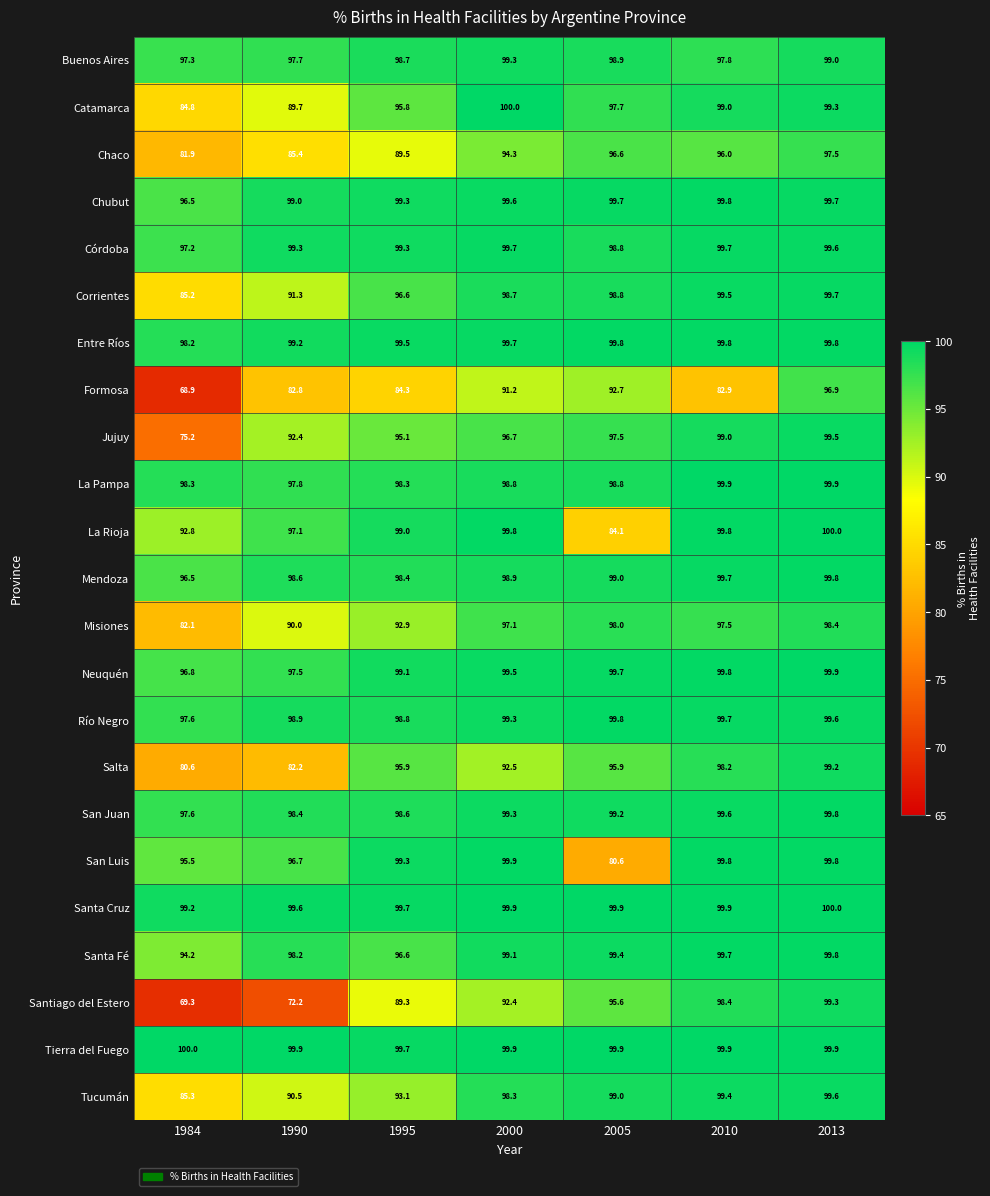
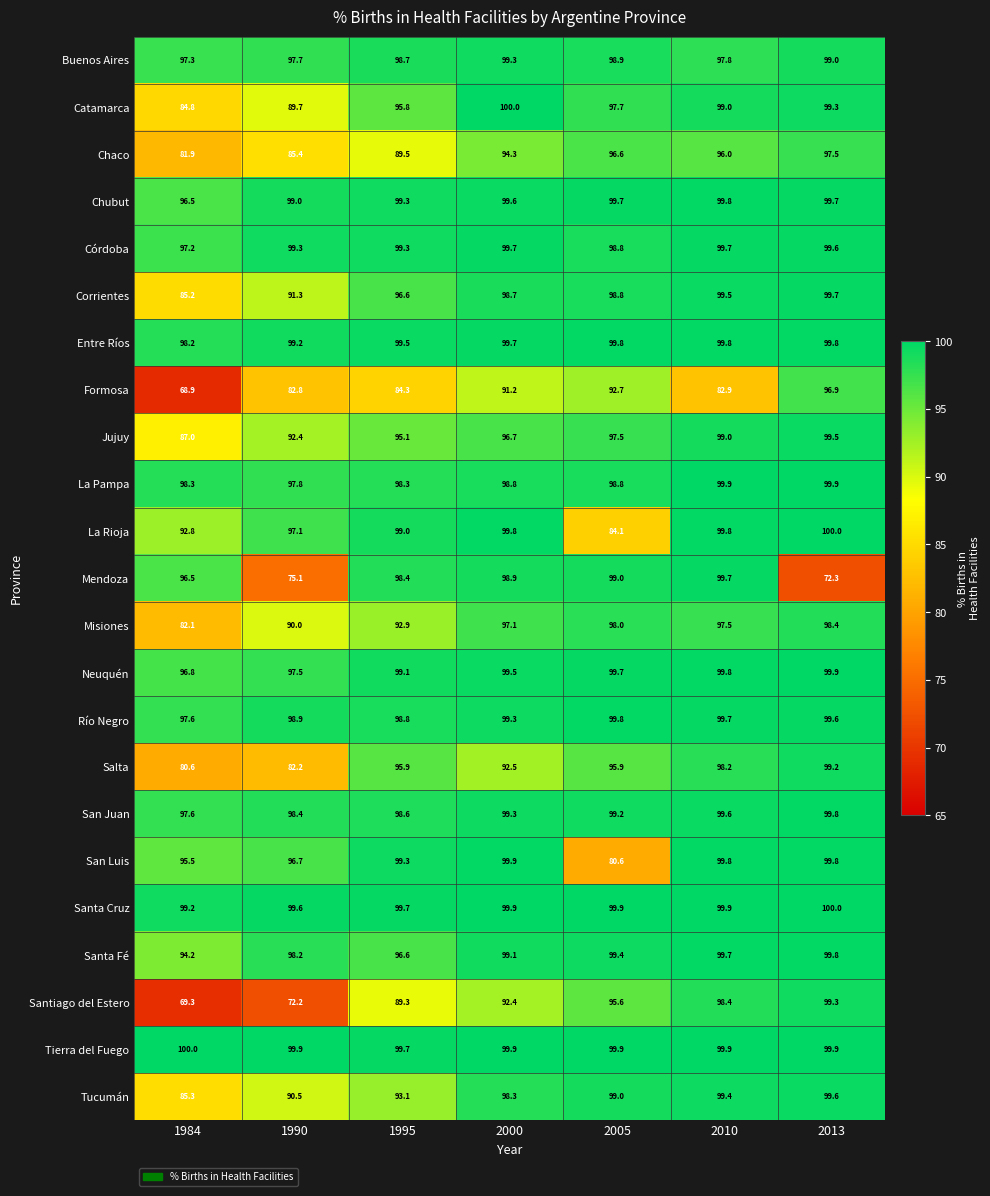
  {
    "Buenos Aires": {
      "1984": 97.3,
      "1990": 97.7,
      "1995": 98.7,
      "2000": 99.3,
      "2005": 98.9,
      "2010": 97.8,
      "2013": 99.0
    },
    "Catamarca": {
      "1984": 84.8,
      "1990": 89.7,
      "1995": 95.8,
      "2000": 100.0,
      "2005": 97.7,
      "2010": 99.0,
      "2013": 99.3
    },
    "Chaco": {
      "1984": 81.9,
      "1990": 85.4,
      "1995": 89.5,
      "2000": 94.3,
      "2005": 96.6,
      "2010": 96.0,
      "2013": 97.5
    },
    "Chubut": {
      "1984": 96.5,
      "1990": 99.0,
      "1995": 99.3,
      "2000": 99.6,
      "2005": 99.7,
      "2010": 99.8,
      "2013": 99.7
    },
    "Córdoba": {
      "1984": 97.2,
      "1990": 99.3,
      "1995": 99.3,
      "2000": 99.7,
      "2005": 98.8,
      "2010": 99.7,
      "2013": 99.6
    },
    "Corrientes": {
      "1984": 85.2,
      "1990": 91.3,
      "1995": 96.6,
      "2000": 98.7,
      "2005": 98.8,
      "2010": 99.5,
      "2013": 99.7
    },
    "Entre Ríos": {
      "1984": 98.2,
      "1990": 99.2,
      "1995": 99.5,
      "2000": 99.7,
      "2005": 99.8,
      "2010": 99.8,
      "2013": 99.8
    },
    "Formosa": {
      "1984": 68.9,
      "1990": 82.8,
      "1995": 84.3,
      "2000": 91.2,
      "2005": 92.7,
      "2010": 82.9,
      "2013": 96.9
    },
    "Jujuy": {
-     "1984": 75.2,
+     "1984": 87.0,
      "1990": 92.4,
      "1995": 95.1,
      "2000": 96.7,
      "2005": 97.5,
      "2010": 99.0,
      "2013": 99.5
    },
    "La Pampa": {
      "1984": 98.3,
      "1990": 97.8,
      "1995": 98.3,
      "2000": 98.8,
      "2005": 98.8,
      "2010": 99.9,
      "2013": 99.9
    },
    "La Rioja": {
      "1984": 92.8,
      "1990": 97.1,
      "1995": 99.0,
      "2000": 99.8,
      "2005": 84.1,
      "2010": 99.8,
      "2013": 100.0
    },
    "Mendoza": {
      "1984": 96.5,
-     "1990": 98.6,
+     "1990": 75.1,
      "1995": 98.4,
      "2000": 98.9,
      "2005": 99.0,
      "2010": 99.7,
-     "2013": 99.8
+     "2013": 72.3
    },
    "Misiones": {
      "1984": 82.1,
      "1990": 90.0,
      "1995": 92.9,
      "2000": 97.1,
      "2005": 98.0,
      "2010": 97.5,
      "2013": 98.4
    },
    "Neuquén": {
      "1984": 96.8,
      "1990": 97.5,
      "1995": 99.1,
      "2000": 99.5,
      "2005": 99.7,
      "2010": 99.8,
      "2013": 99.9
    },
    "Río Negro": {
      "1984": 97.6,
      "1990": 98.9,
      "1995": 98.8,
      "2000": 99.3,
      "2005": 99.8,
      "2010": 99.7,
      "2013": 99.6
    },
    "Salta": {
      "1984": 80.6,
      "1990": 82.2,
      "1995": 95.9,
      "2000": 92.5,
      "2005": 95.9,
      "2010": 98.2,
      "2013": 99.2
    },
    "San Juan": {
      "1984": 97.6,
      "1990": 98.4,
      "1995": 98.6,
      "2000": 99.3,
      "2005": 99.2,
      "2010": 99.6,
      "2013": 99.8
    },
    "San Luis": {
      "1984": 95.5,
      "1990": 96.7,
      "1995": 99.3,
      "2000": 99.9,
      "2005": 80.6,
      "2010": 99.8,
      "2013": 99.8
    },
    "Santa Cruz": {
      "1984": 99.2,
      "1990": 99.6,
      "1995": 99.7,
      "2000": 99.9,
      "2005": 99.9,
      "2010": 99.9,
      "2013": 100.0
    },
    "Santa Fé": {
      "1984": 94.2,
      "1990": 98.2,
      "1995": 96.6,
      "2000": 99.1,
      "2005": 99.4,
      "2010": 99.7,
      "2013": 99.8
    },
    "Santiago del Estero": {
      "1984": 69.3,
      "1990": 72.2,
      "1995": 89.3,
      "2000": 92.4,
      "2005": 95.6,
      "2010": 98.4,
      "2013": 99.3
    },
    "Tierra del Fuego": {
      "1984": 100.0,
      "1990": 99.9,
      "1995": 99.7,
      "2000": 99.9,
      "2005": 99.9,
      "2010": 99.9,
      "2013": 99.9
    },
    "Tucumán": {
      "1984": 85.3,
      "1990": 90.5,
      "1995": 93.1,
      "2000": 98.3,
      "2005": 99.0,
      "2010": 99.4,
      "2013": 99.6
    }
  }
